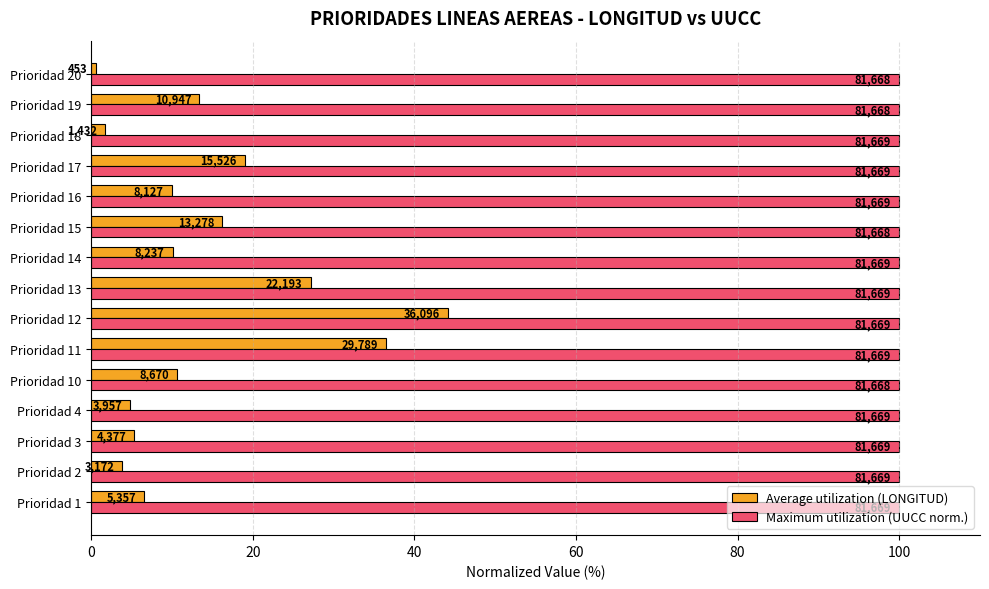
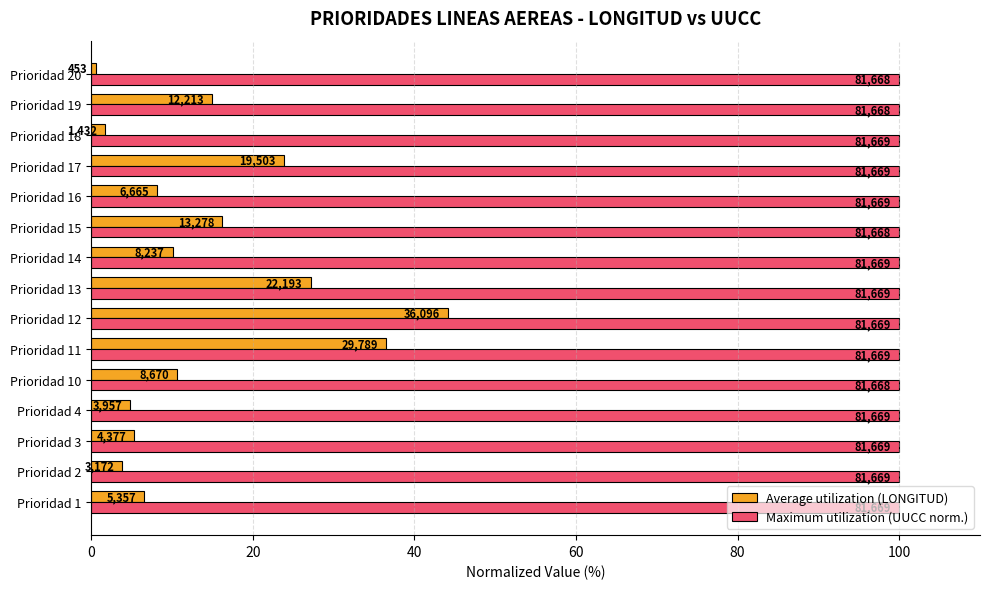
  {
    "Average utilization (LONGITUD)": {
-     "Prioridad 19": "10,947",
-     "Prioridad 17": "15,526",
-     "Prioridad 16": "8,127"
+     "Prioridad 19": "12,213",
+     "Prioridad 17": "19,503",
+     "Prioridad 16": "6,665"
    }
  }
